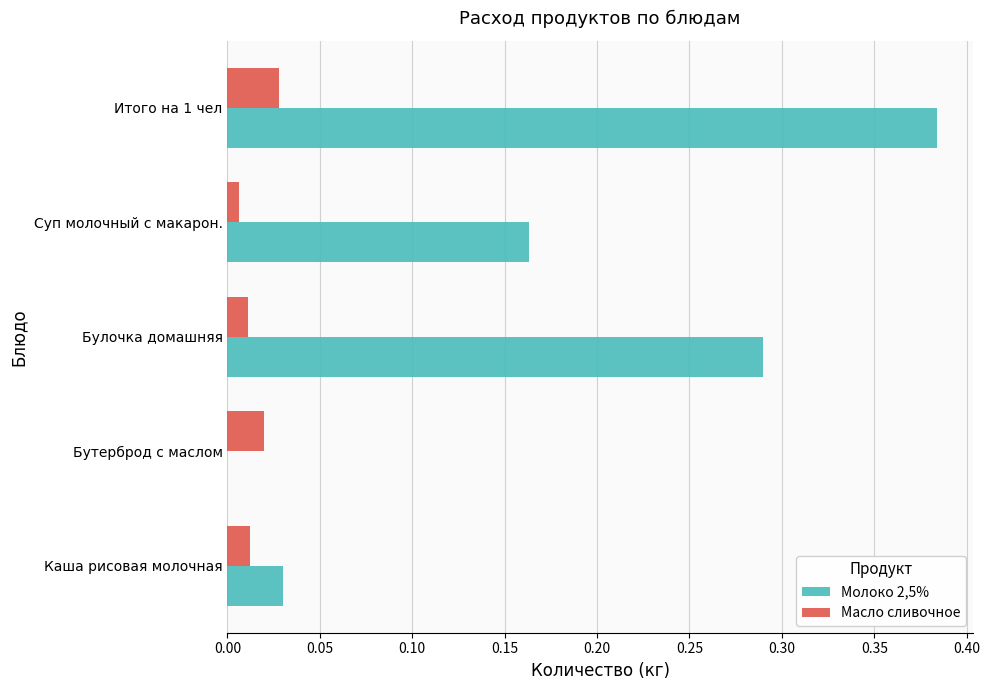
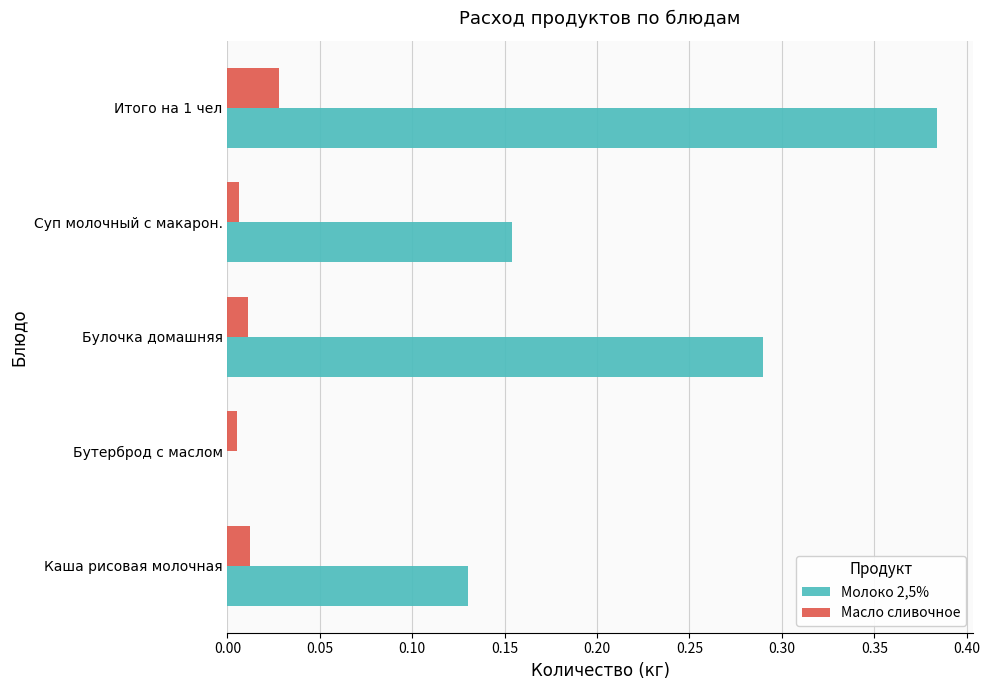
  {
    "Молоко 2,5%": {
      "Итого на 1 чел": 0.384,
-     "Суп молочный с макарон.": 0.163,
+     "Суп молочный с макарон.": 0.154,
      "Булочка домашняя": 0.290,
      "Бутерброд с маслом": 0.000,
-     "Каша рисовая молочная": 0.03
+     "Каша рисовая молочная": 0.13
    },
    "Масло сливочное": {
      "Итого на 1 чел": 0.028,
      "Суп молочный с макарон.": 0.006,
      "Булочка домашняя": 0.011,
-     "Бутерброд с маслом": 0.020,
+     "Бутерброд с маслом": 0.005,
      "Каша рисовая молочная": 0.012
    }
  }
